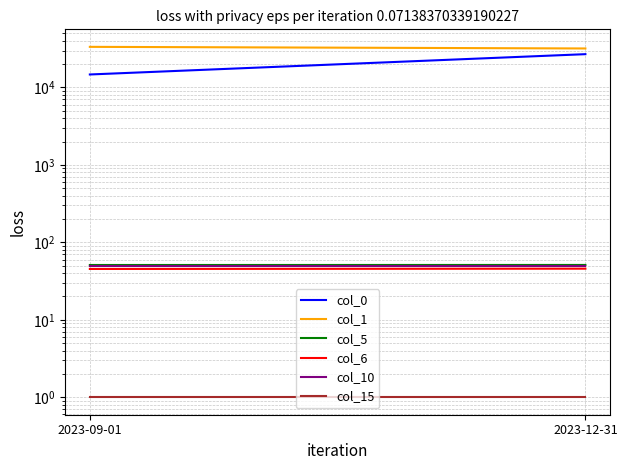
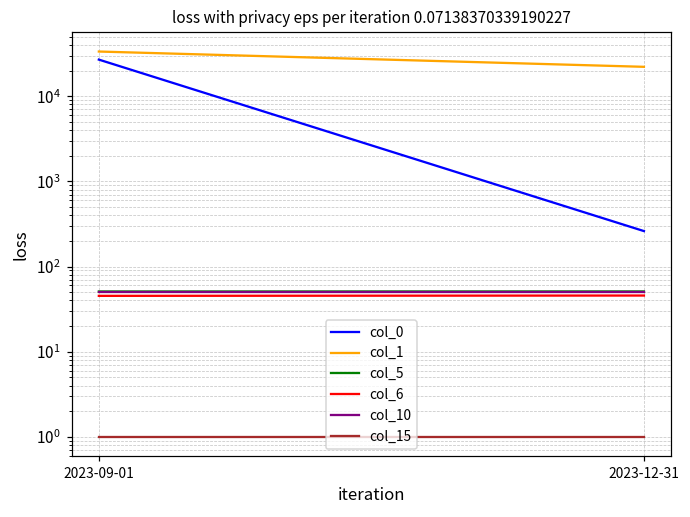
  {
    "col_0": {
-     "2023-09-01": 15000,
-     "2023-12-31": 27000
+     "2023-09-01": 27000,
+     "2023-12-31": 260
    },
    "col_1": {
      "2023-09-01": 33000,
-     "2023-12-31": 32000
+     "2023-12-31": 22000
    },
    "col_6": {
      "2023-09-01": 50,
      "2023-12-31": 50
    },
    "col_15": {
      "2023-09-01": 1,
      "2023-12-31": 1
    }
  }
